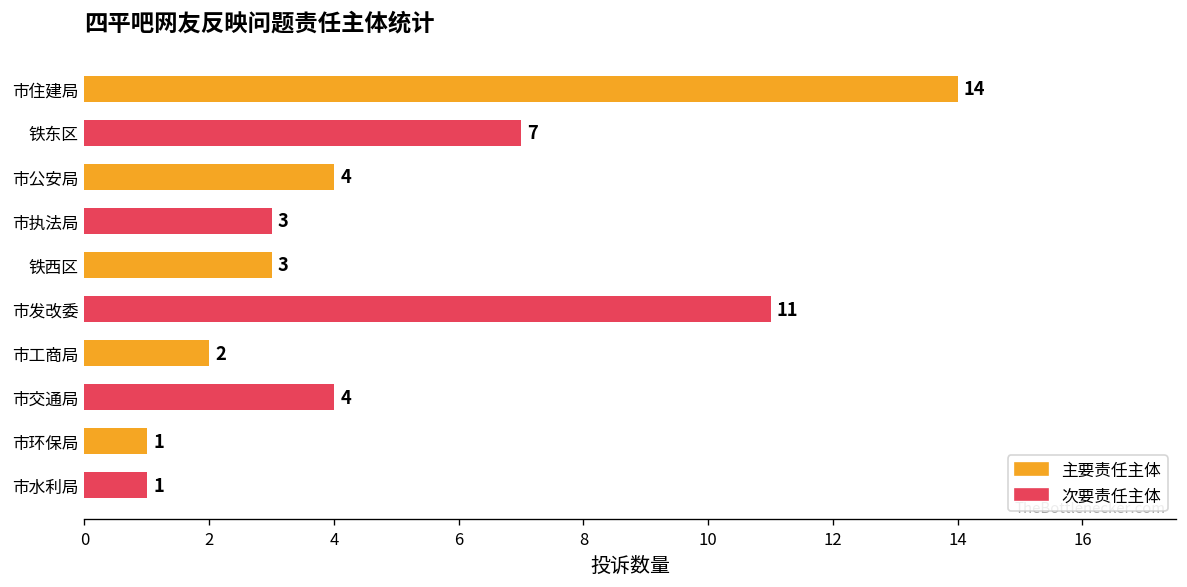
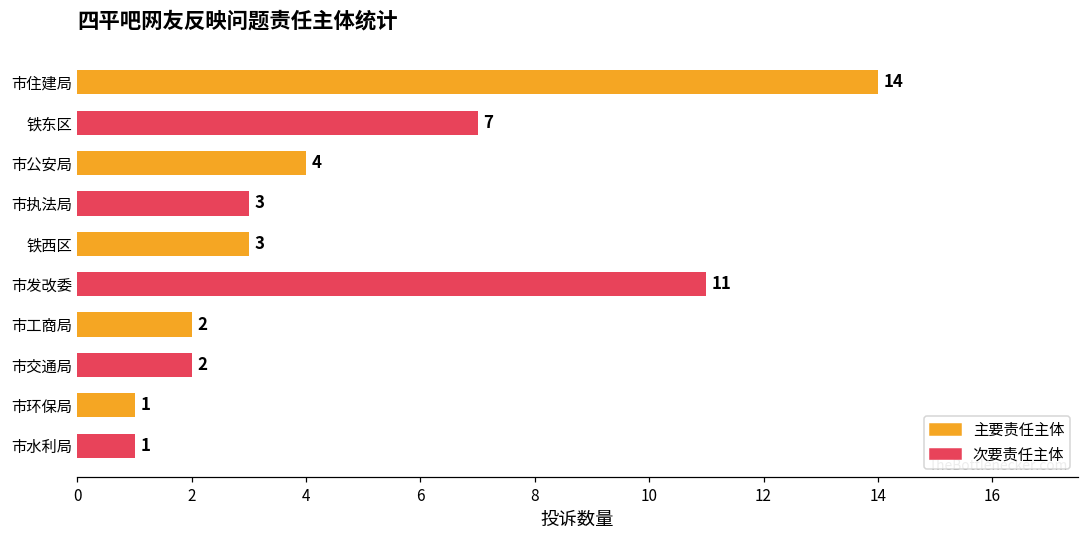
  {
    "市住建局": 14,
    "铁东区": 7,
    "市公安局": 4,
    "市执法局": 3,
    "铁西区": 3,
    "市发改委": 11,
    "市工商局": 2,
-   "市交通局": 4,
+   "市交通局": 2,
    "市环保局": 1,
    "市水利局": 1
  }
